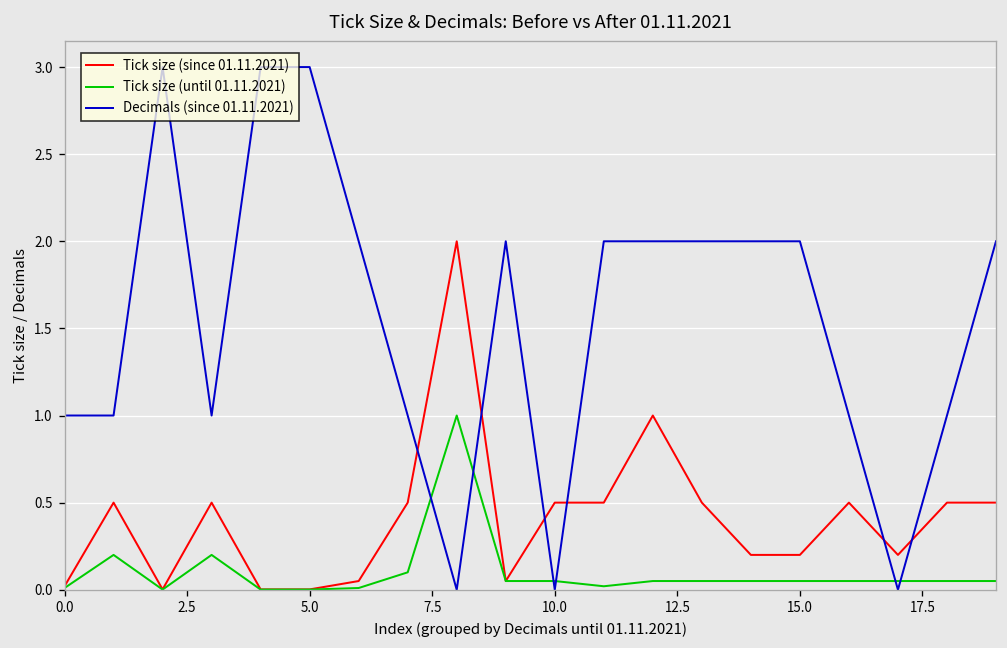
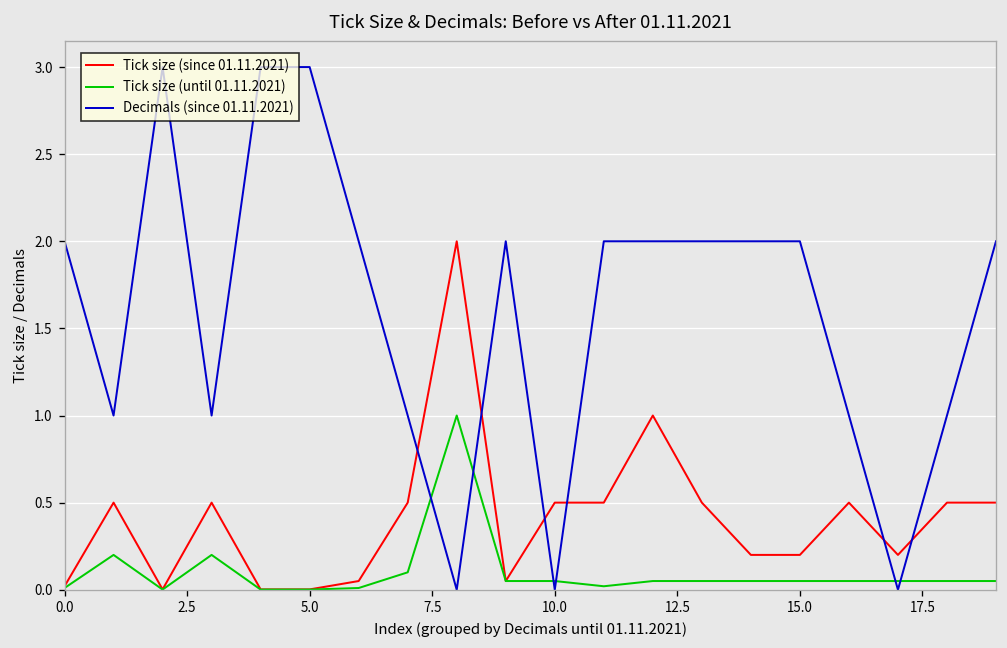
  {
    "Tick size (since 01.11.2021)": {
      "10.0": 0.50,
      "15.0": 0.20
    },
    "Tick size (until 01.11.2021)": {
      "10.0": 0.05,
      "15.0": 0.05
    },
    "Decimals (since 01.11.2021)": {
-     "0.0": 1,
+     "0.0": 2,
      "5.0": 3,
      "10.0": 0,
      "15.0": 2
    }
  }
